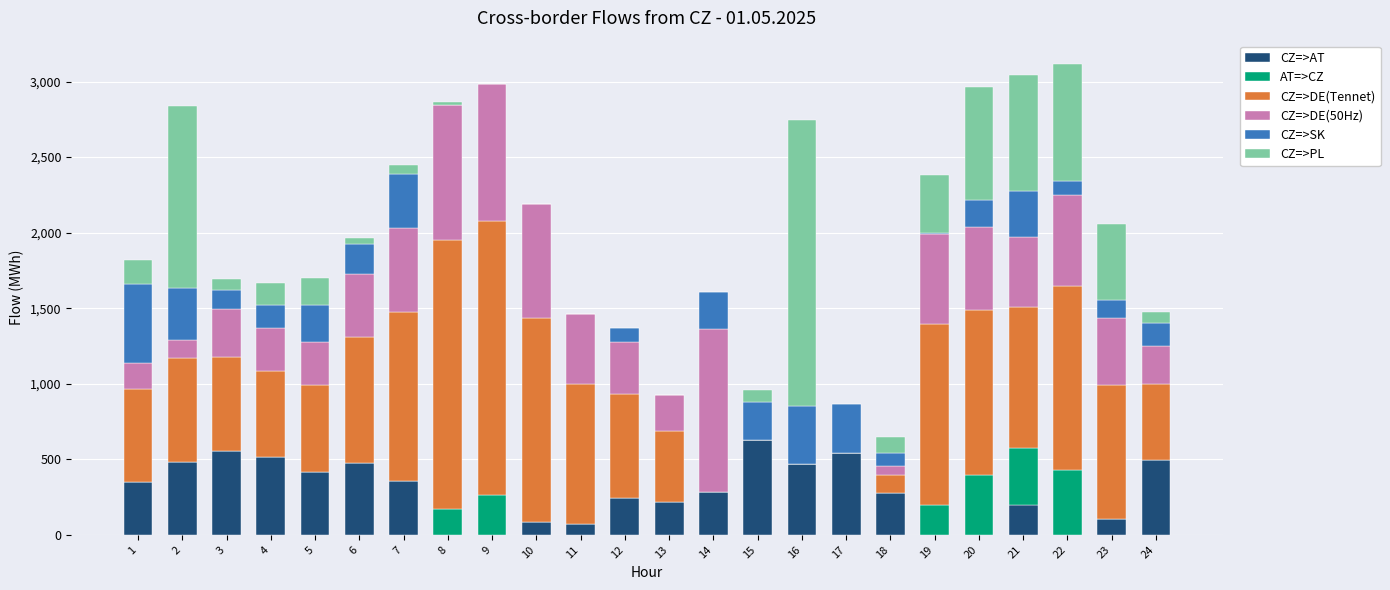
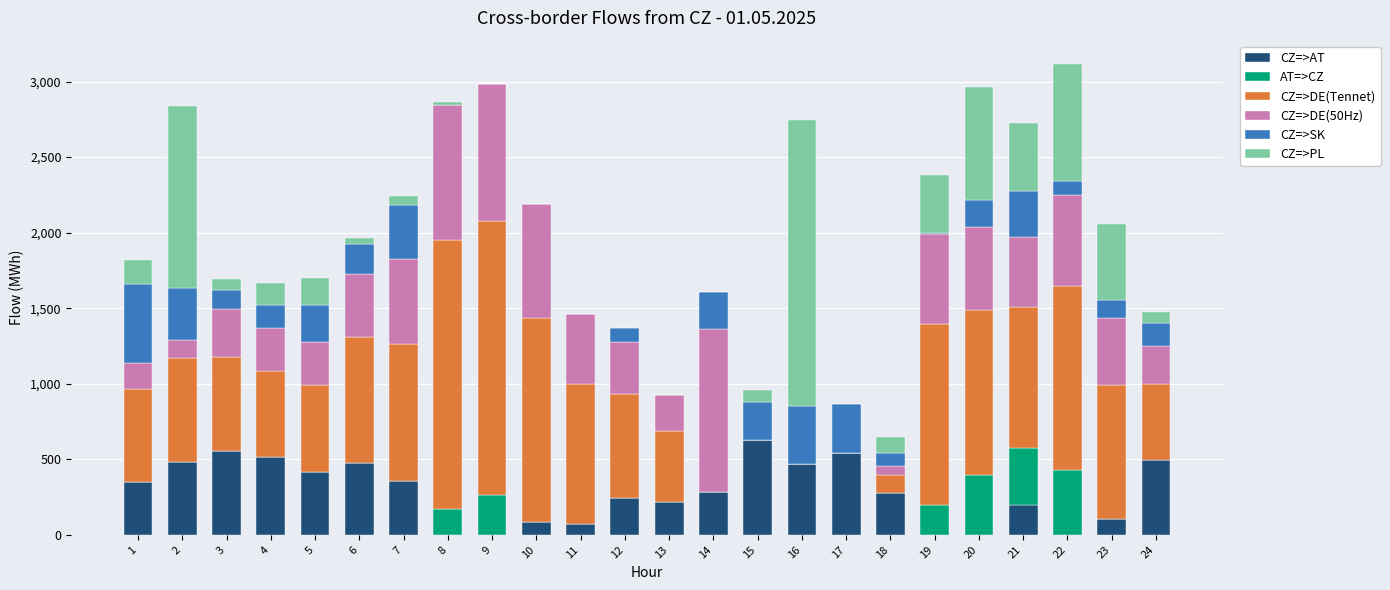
  {
    "CZ=>AT": {
      "1": "350",
      "2": "480",
      "3": "560",
      "4": "520",
      "5": "420",
      "6": "470",
      "7": "360",
      "8": "0",
      "9": "0",
      "10": "90",
      "11": "70",
      "12": "240",
      "13": "210",
      "14": "290",
      "15": "630",
      "16": "470",
      "17": "540",
      "18": "270",
      "19": "0",
      "20": "0",
      "21": "200",
      "22": "0",
      "23": "110",
      "24": "500"
    },
    "AT=>CZ": {
      "1": "0",
      "2": "0",
      "3": "0",
      "4": "0",
      "5": "0",
      "6": "0",
      "7": "0",
      "8": "170",
      "9": "260",
      "10": "0",
      "11": "0",
      "12": "0",
      "13": "0",
      "14": "0",
      "15": "0",
      "16": "0",
      "17": "0",
      "18": "0",
      "19": "200",
      "20": "400",
      "21": "380",
      "22": "430",
      "23": "0",
      "24": "0"
    },
    "CZ=>DE(Tennet)": {
      "1": "610",
      "2": "680",
      "3": "620",
      "4": "570",
      "5": "570",
      "6": "830",
-     "7": "1,110",
+     "7": "910",
      "8": "1,780",
      "9": "1,810",
      "10": "1,350",
      "11": "930",
      "12": "690",
      "13": "470",
      "14": "0",
      "15": "0",
      "16": "0",
      "17": "0",
      "18": "120",
      "19": "1,190",
      "20": "1,090",
      "21": "930",
      "22": "1,220",
      "23": "880",
      "24": "500"
    },
    "CZ=>DE(50Hz)": {
      "1": "180",
      "2": "120",
      "3": "310",
      "4": "280",
      "5": "290",
      "6": "420",
      "7": "560",
      "8": "890",
      "9": "910",
      "10": "760",
      "11": "460",
      "12": "340",
      "13": "240",
      "14": "1,080",
      "15": "0",
      "16": "0",
      "17": "0",
      "18": "60",
      "19": "600",
      "20": "550",
      "21": "470",
      "22": "610",
      "23": "440",
      "24": "250"
    },
    "CZ=>SK": {
      "1": "520",
      "2": "340",
      "3": "130",
      "4": "150",
      "5": "240",
      "6": "200",
      "7": "360",
      "8": "0",
      "9": "0",
      "10": "0",
      "11": "0",
      "12": "90",
      "13": "0",
      "14": "240",
      "15": "250",
      "16": "380",
      "17": "330",
      "18": "80",
      "20": "180",
      "21": "300",
      "22": "90",
      "23": "130",
      "24": "150"
    },
    "CZ=>PL": {
      "1": "160",
      "2": "1,200",
      "3": "70",
      "4": "140",
      "5": "180",
      "6": "40",
      "7": "60",
      "8": "20",
      "9": "0",
      "10": "0",
      "11": "0",
      "12": "0",
      "13": "0",
      "14": "0",
      "15": "80",
      "16": "1,890",
      "17": "0",
      "18": "110",
      "19": "380",
      "20": "750",
-     "21": "770",
+     "21": "450",
      "22": "780",
      "23": "500",
      "24": "80"
    }
  }
